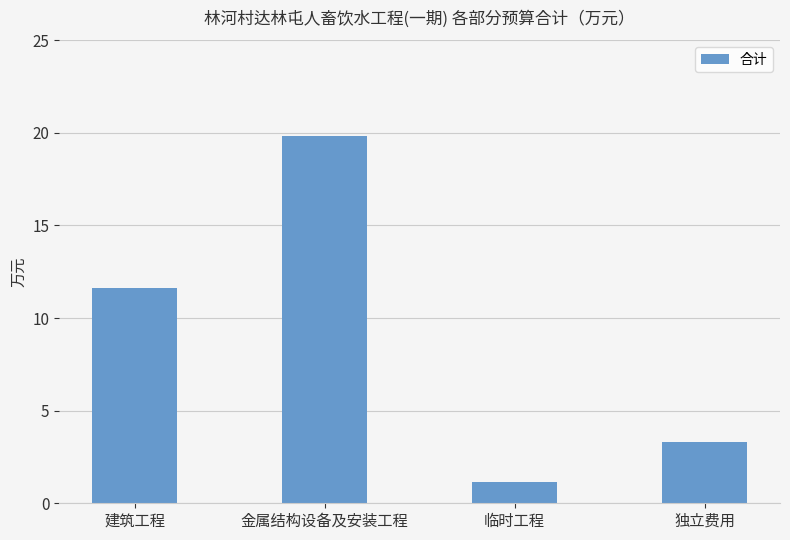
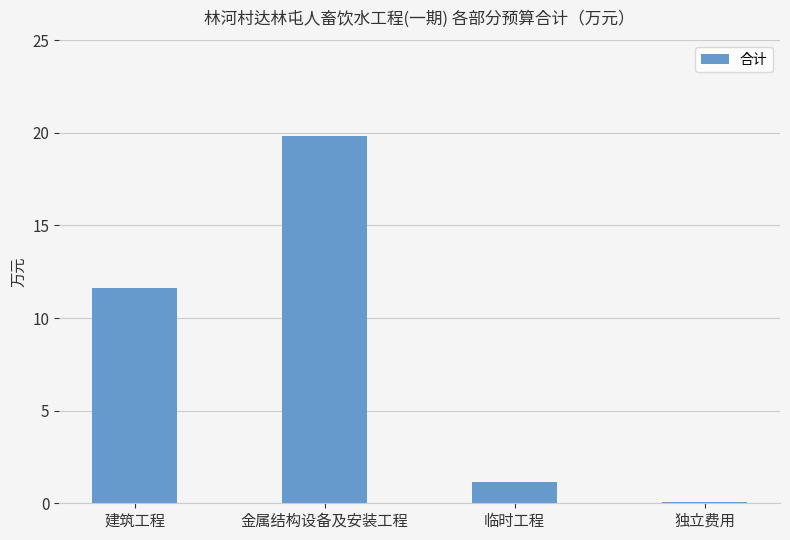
  {
    "建筑工程": 11.6,
    "金属结构设备及安装工程": 19.8,
    "临时工程": 1.2,
-   "独立费用": 3.3
+   "独立费用": 0.1
  }
